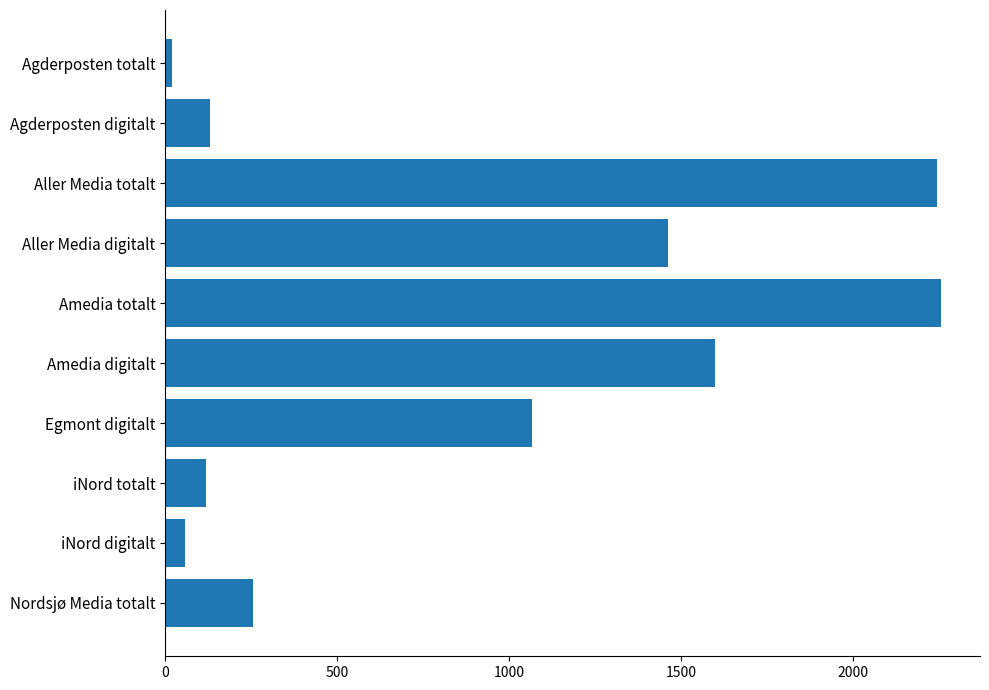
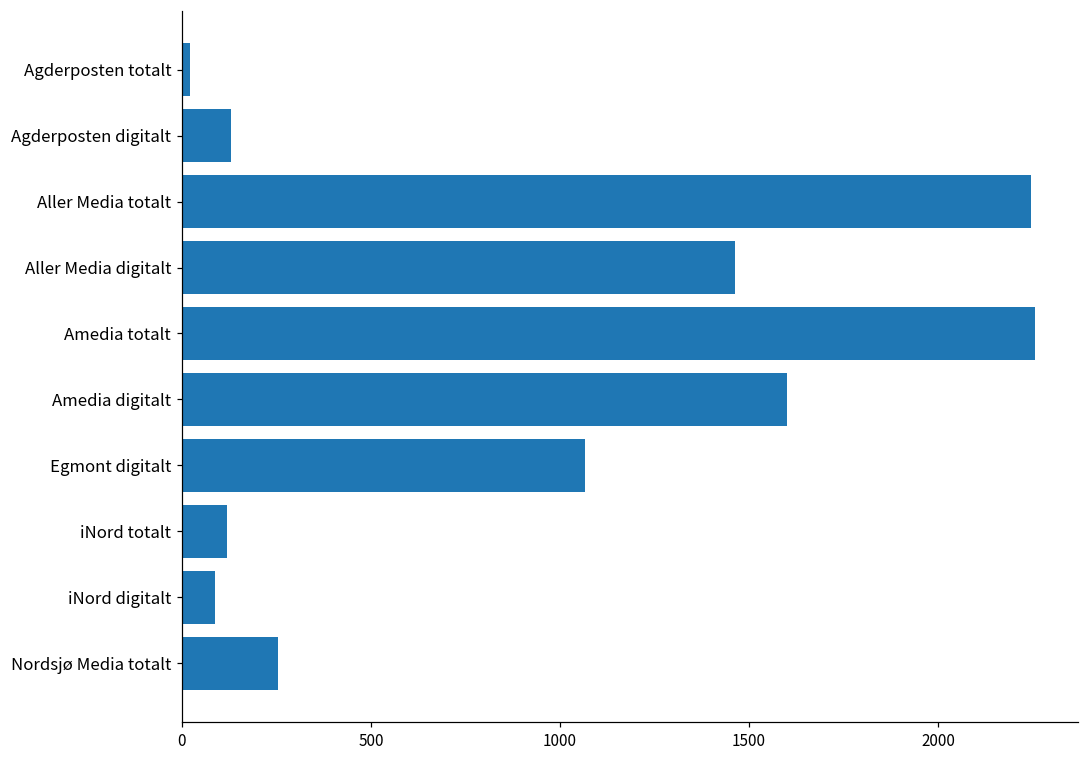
  {
    "Agderposten totalt": 20,
    "Agderposten digitalt": 130,
    "Aller Media totalt": 2250,
    "Aller Media digitalt": 1460,
    "Amedia totalt": 2260,
    "Amedia digitalt": 1600,
    "Egmont digitalt": 1070,
    "iNord totalt": 120,
-   "iNord digitalt": 60,
+   "iNord digitalt": 90,
    "Nordsjø Media totalt": 250
  }
